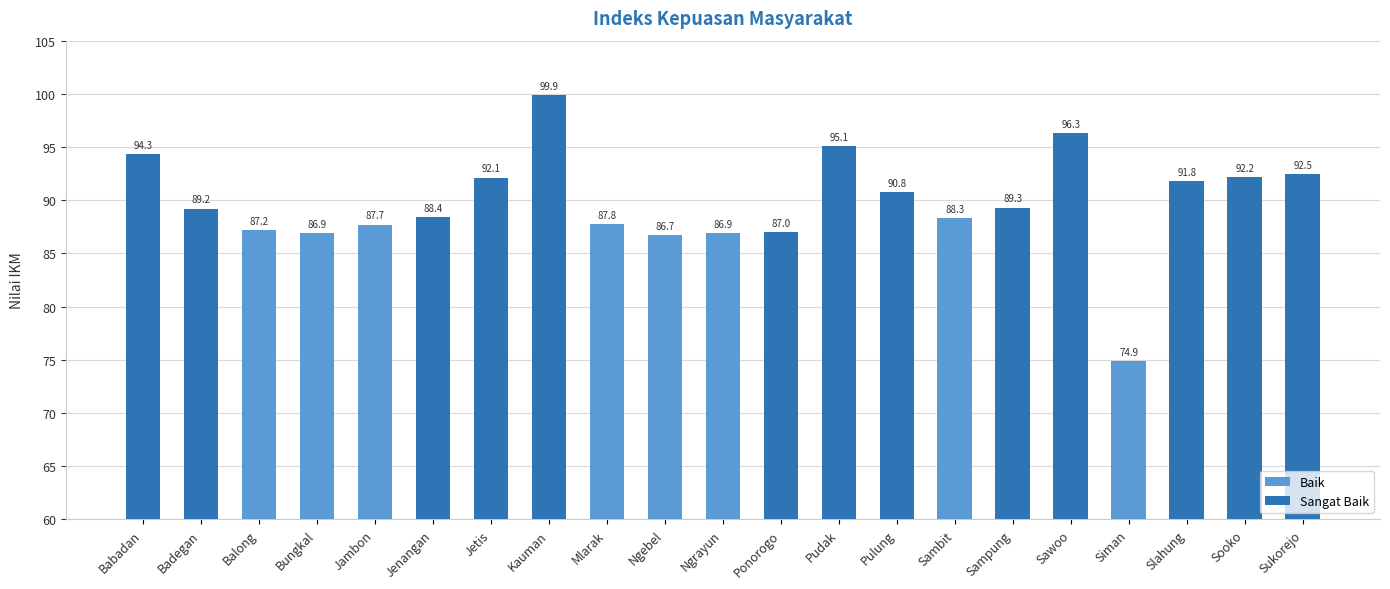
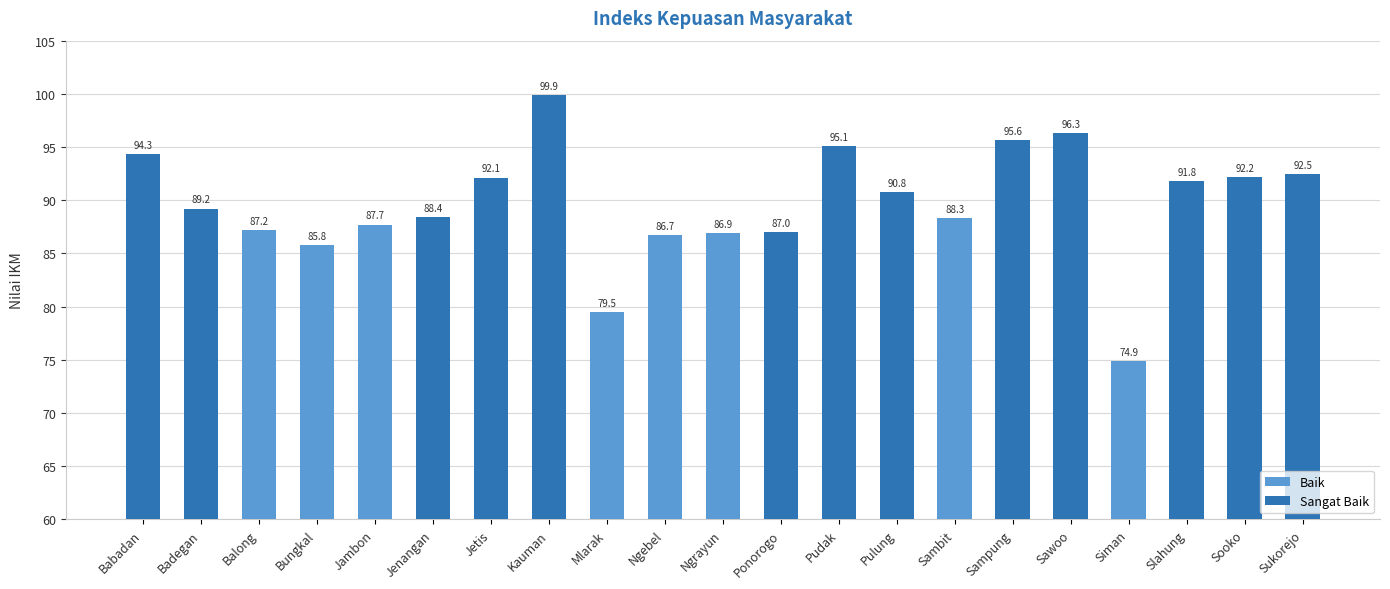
  {
    "Baik": {
      "Balong": 87.2,
-     "Bungkal": 86.9,
+     "Bungkal": 85.8,
      "Jambon": 87.7,
-     "Mlarak": 87.8,
+     "Mlarak": 79.5,
      "Ngebel": 86.7,
      "Ngrayun": 86.9,
      "Sambit": 88.3,
      "Siman": 74.9
    },
    "Sangat Baik": {
      "Babadan": 94.3,
      "Badegan": 89.2,
      "Jenangan": 88.4,
      "Jetis": 92.1,
      "Kauman": 99.9,
      "Ponorogo": 87.0,
      "Pudak": 95.1,
      "Pulung": 90.8,
-     "Sampung": 89.3,
+     "Sampung": 95.6,
      "Sawoo": 96.3,
      "Slahung": 91.8,
      "Sooko": 92.2,
      "Sukorejo": 92.5
    }
  }
